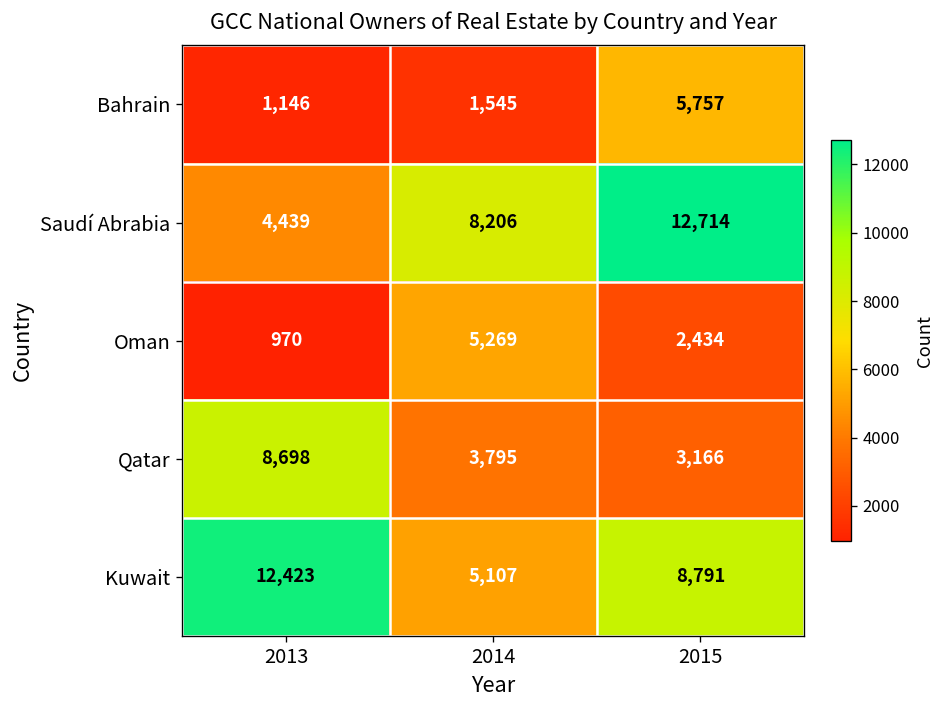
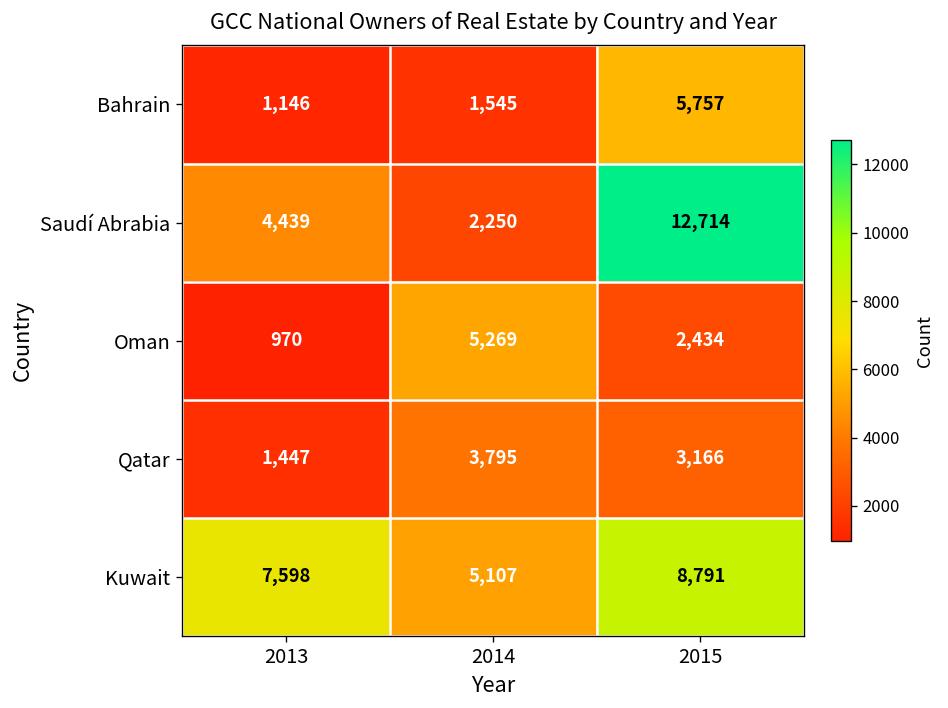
  {
    "Bahrain": {
      "2013": "1,146",
      "2014": "1,545",
      "2015": "5,757"
    },
    "Saudí Abrabia": {
      "2013": "4,439",
-     "2014": "8,206",
+     "2014": "2,250",
      "2015": "12,714"
    },
    "Oman": {
      "2013": "970",
      "2014": "5,269",
      "2015": "2,434"
    },
    "Qatar": {
-     "2013": "8,698",
+     "2013": "1,447",
      "2014": "3,795",
      "2015": "3,166"
    },
    "Kuwait": {
-     "2013": "12,423",
+     "2013": "7,598",
      "2014": "5,107",
      "2015": "8,791"
    }
  }
